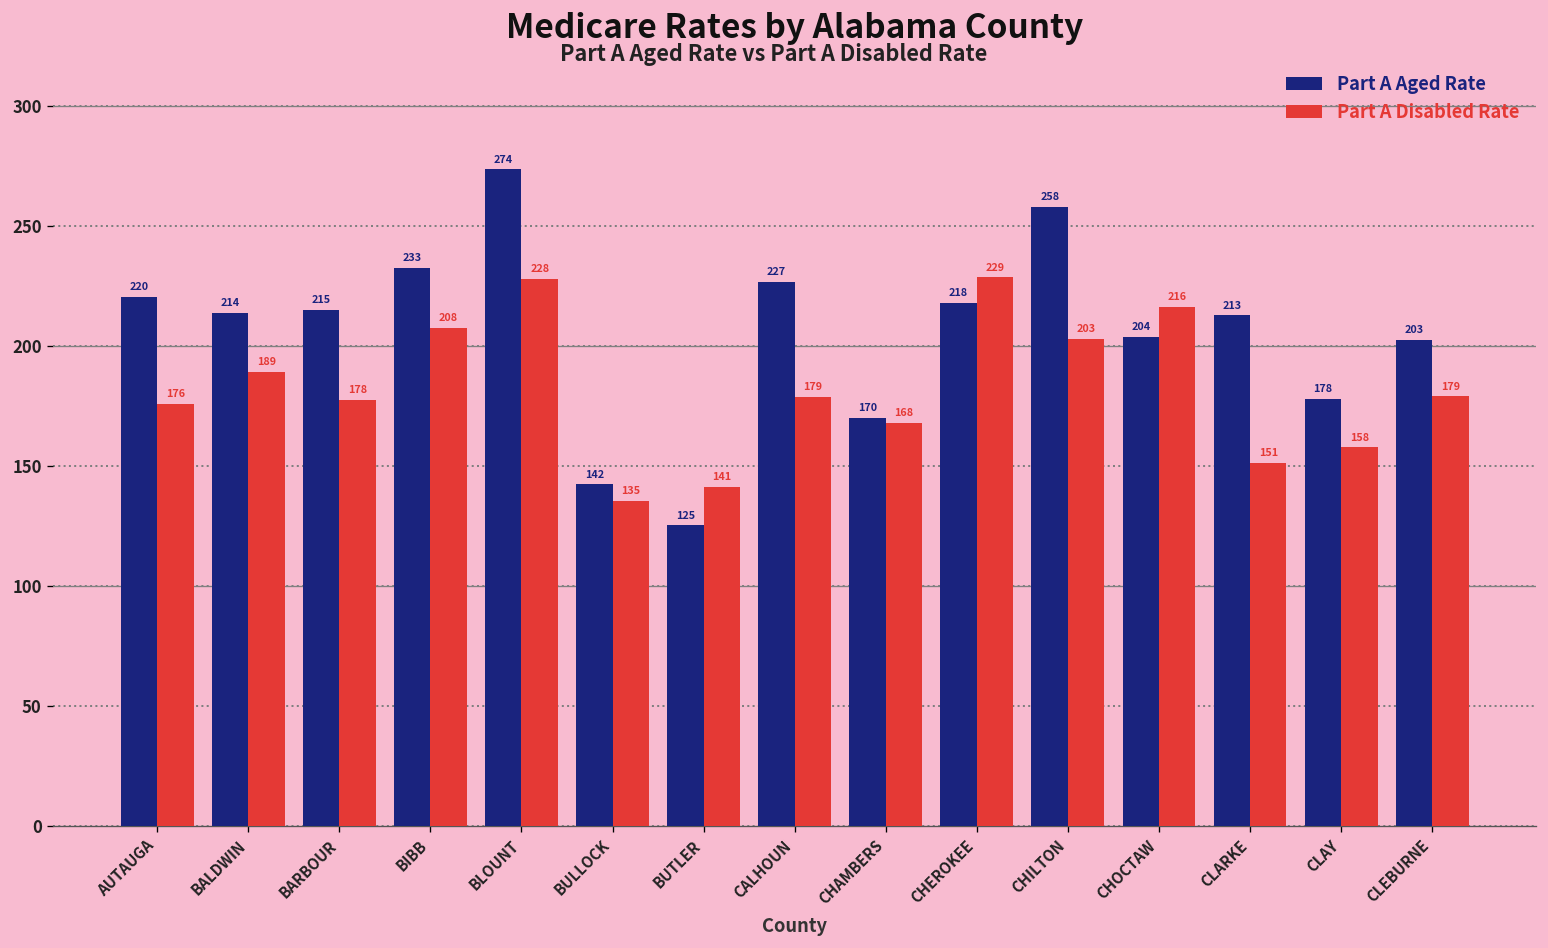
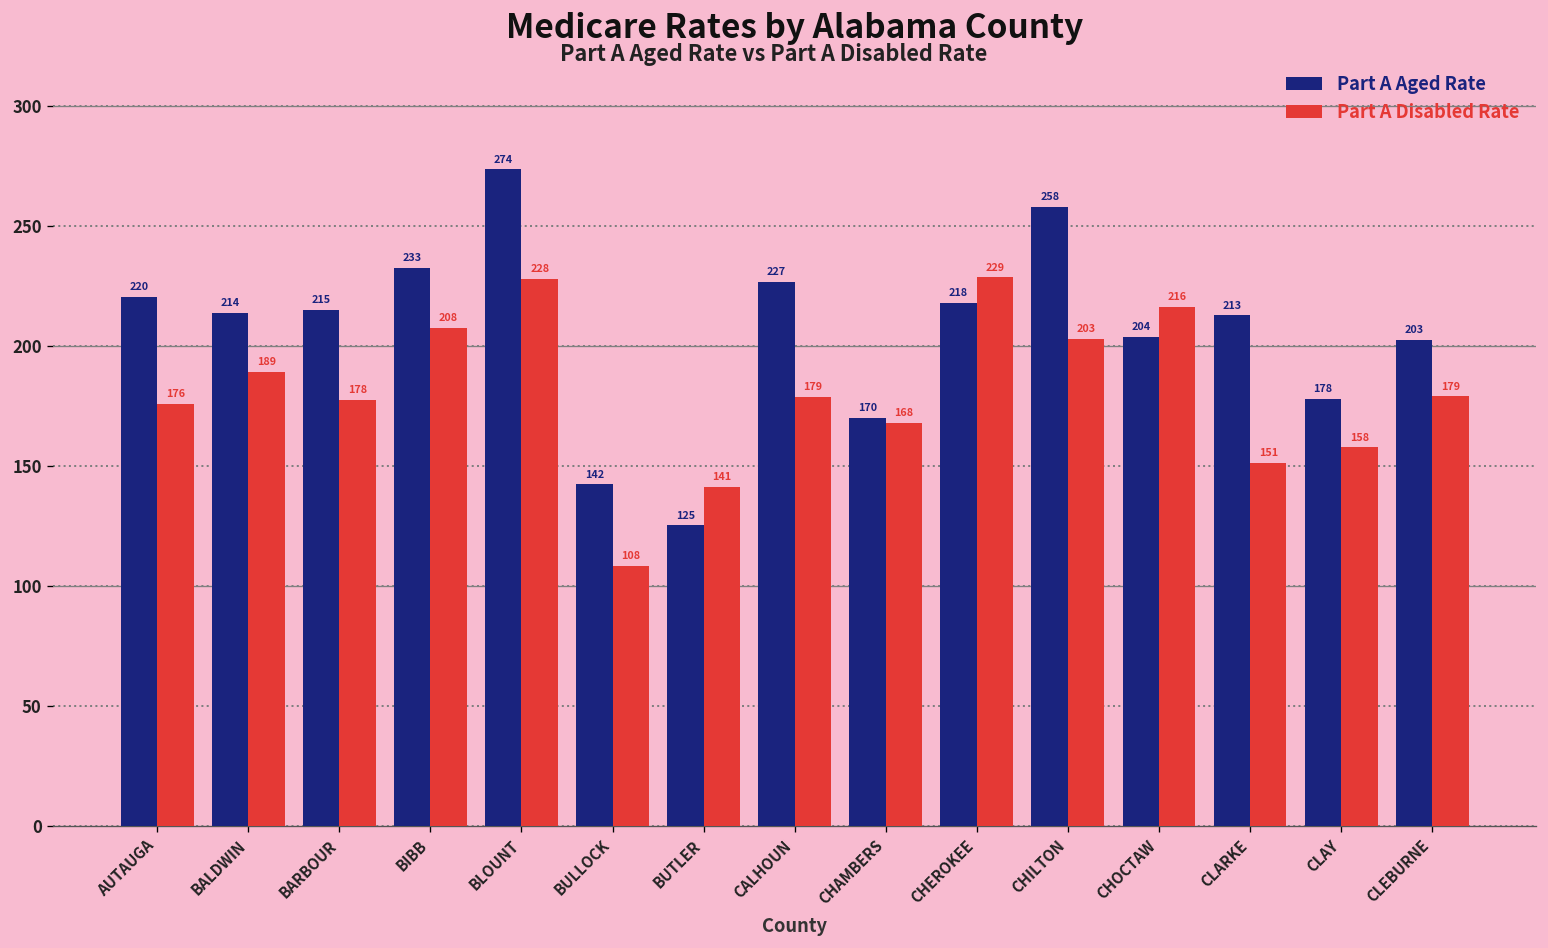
  {
    "Part A Aged Rate": {
      "AUTAUGA": 220,
      "BALDWIN": 214,
      "BARBOUR": 215,
      "BIBB": 233,
      "BLOUNT": 274,
      "BULLOCK": 142,
      "BUTLER": 125,
      "CALHOUN": 227,
      "CHAMBERS": 170,
      "CHEROKEE": 218,
      "CHILTON": 258,
      "CHOCTAW": 204,
      "CLARKE": 213,
      "CLAY": 178,
      "CLEBURNE": 203
    },
    "Part A Disabled Rate": {
      "AUTAUGA": 176,
      "BALDWIN": 189,
      "BARBOUR": 178,
      "BIBB": 208,
      "BLOUNT": 228,
-     "BULLOCK": 135,
+     "BULLOCK": 108,
      "BUTLER": 141,
      "CALHOUN": 179,
      "CHAMBERS": 168,
      "CHEROKEE": 229,
      "CHILTON": 203,
      "CHOCTAW": 216,
      "CLARKE": 151,
      "CLAY": 158,
      "CLEBURNE": 179
    }
  }
